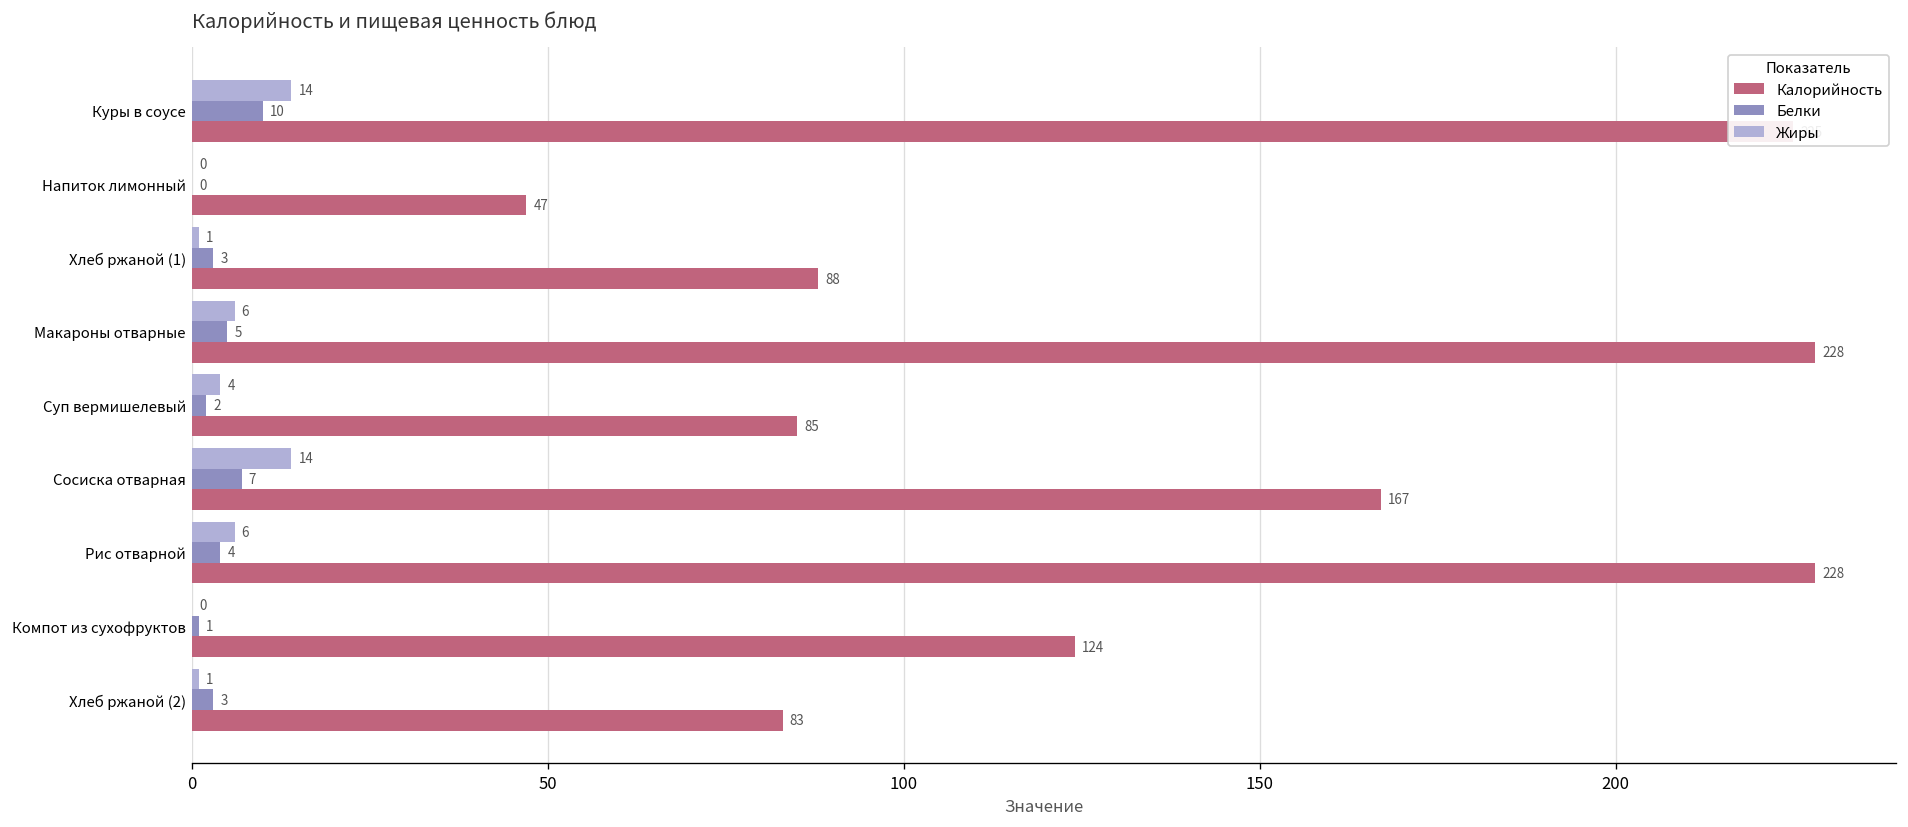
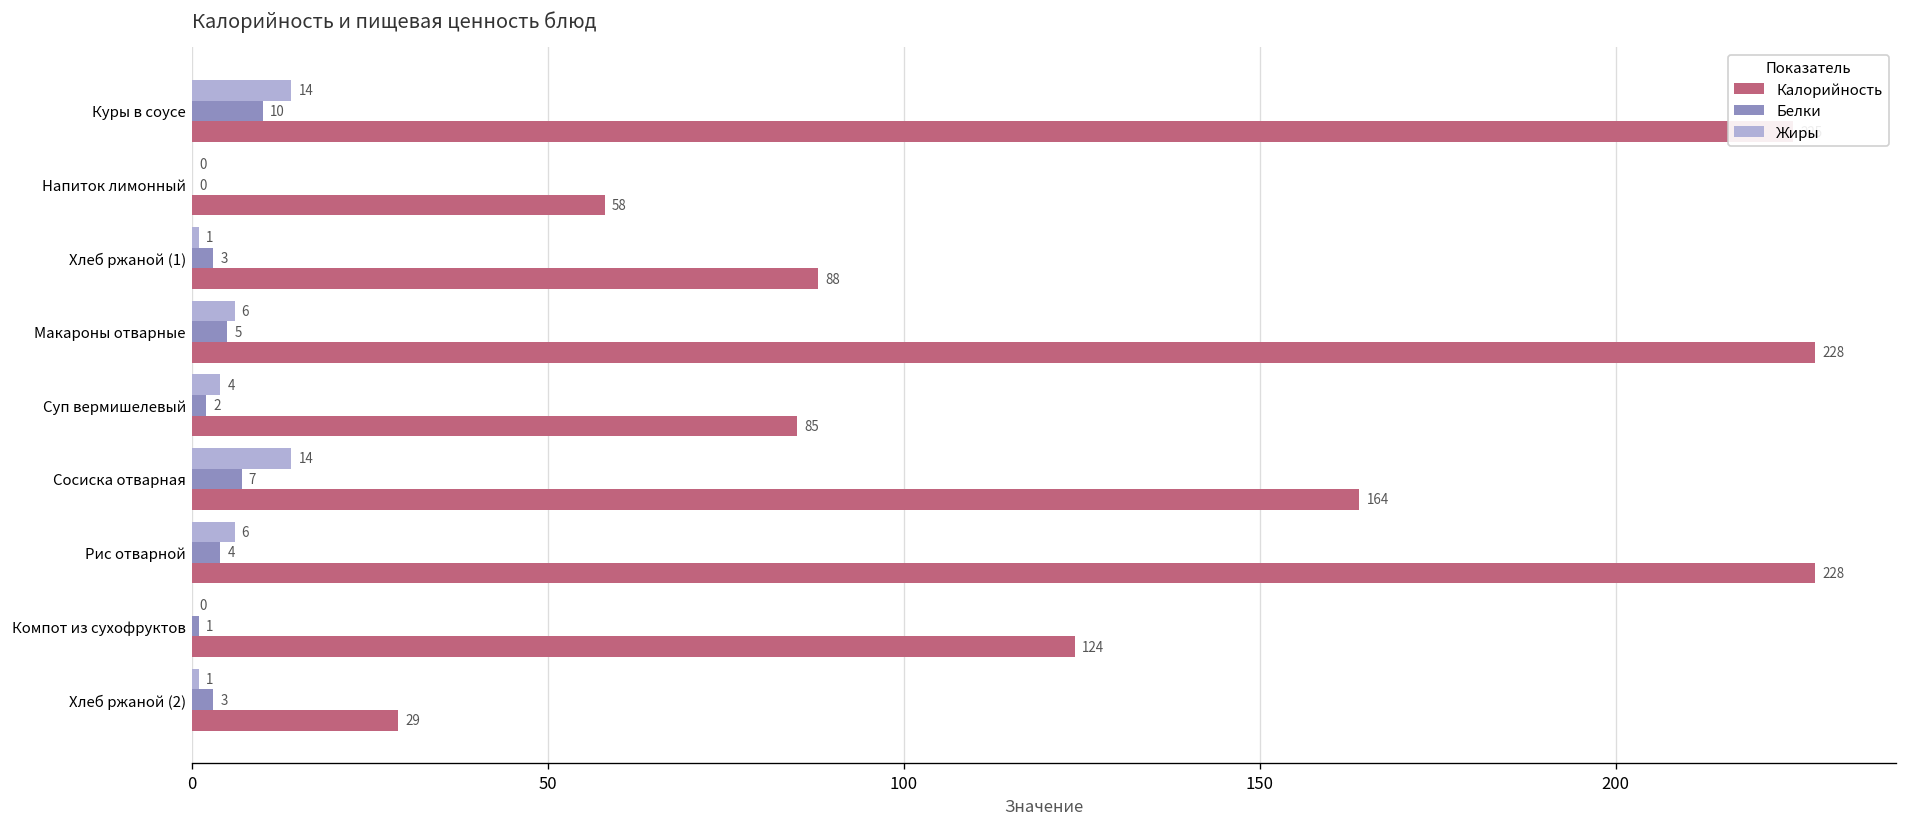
  {
    "Калорийность": {
-     "Напиток лимонный": 47,
+     "Напиток лимонный": 58,
      "Хлеб ржаной (1)": 88,
      "Макароны отварные": 228,
      "Суп вермишелевый": 85,
-     "Сосиска отварная": 167,
+     "Сосиска отварная": 164,
      "Рис отварной": 228,
      "Компот из сухофруктов": 124,
-     "Хлеб ржаной (2)": 83
+     "Хлеб ржаной (2)": 29
    }
  }
